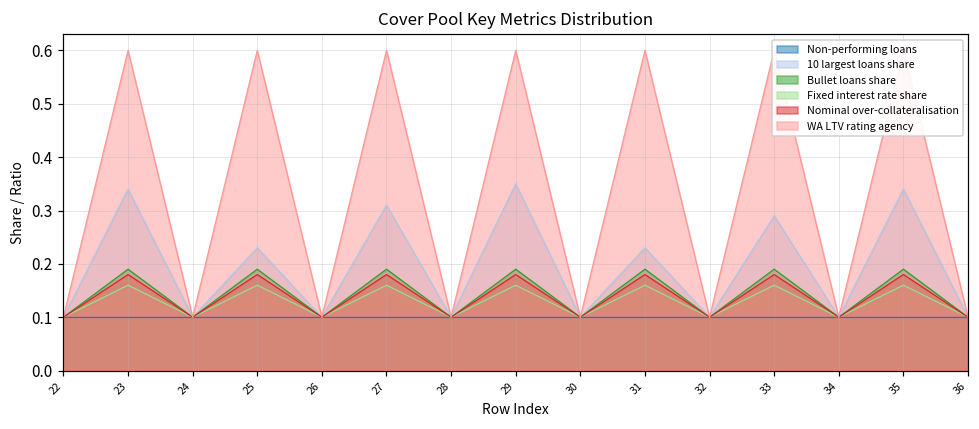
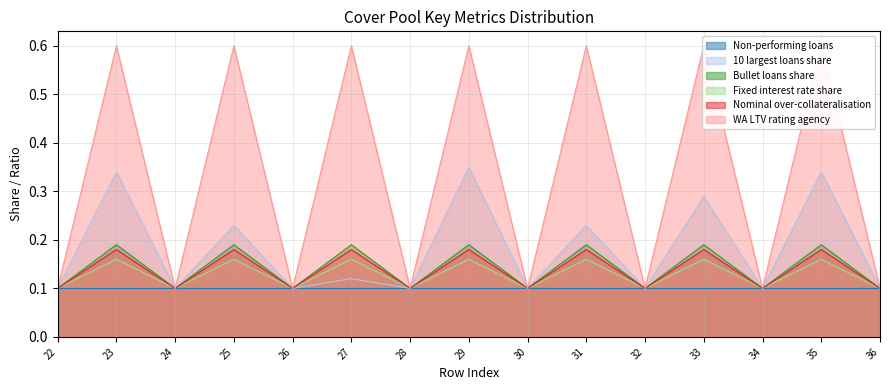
  {
    "Non-performing loans": {
      "23": 0.10,
      "25": 0.10,
      "27": 0.10,
      "29": 0.10,
      "31": 0.10,
      "33": 0.10,
      "35": 0.10
    },
    "10 largest loans share": {
      "23": 0.34,
      "25": 0.23,
-     "27": 0.31,
+     "27": 0.12,
      "29": 0.35,
      "31": 0.23,
      "33": 0.29,
      "35": 0.34
    },
    "Bullet loans share": {
      "23": 0.19,
      "25": 0.19,
      "27": 0.19,
      "29": 0.19,
      "31": 0.19,
      "33": 0.19,
      "35": 0.19
    },
    "Fixed interest rate share": {
      "23": 0.16,
      "25": 0.16,
      "27": 0.16,
      "29": 0.16,
      "31": 0.16,
      "33": 0.16,
      "35": 0.16
    },
    "Nominal over-collateralisation": {
      "23": 0.18,
      "25": 0.18,
      "27": 0.18,
      "29": 0.18,
      "31": 0.18,
      "33": 0.18,
      "35": 0.18
    },
    "WA LTV rating agency": {
      "23": 0.60,
      "25": 0.60,
      "27": 0.60,
      "29": 0.60,
      "31": 0.60
    }
  }
